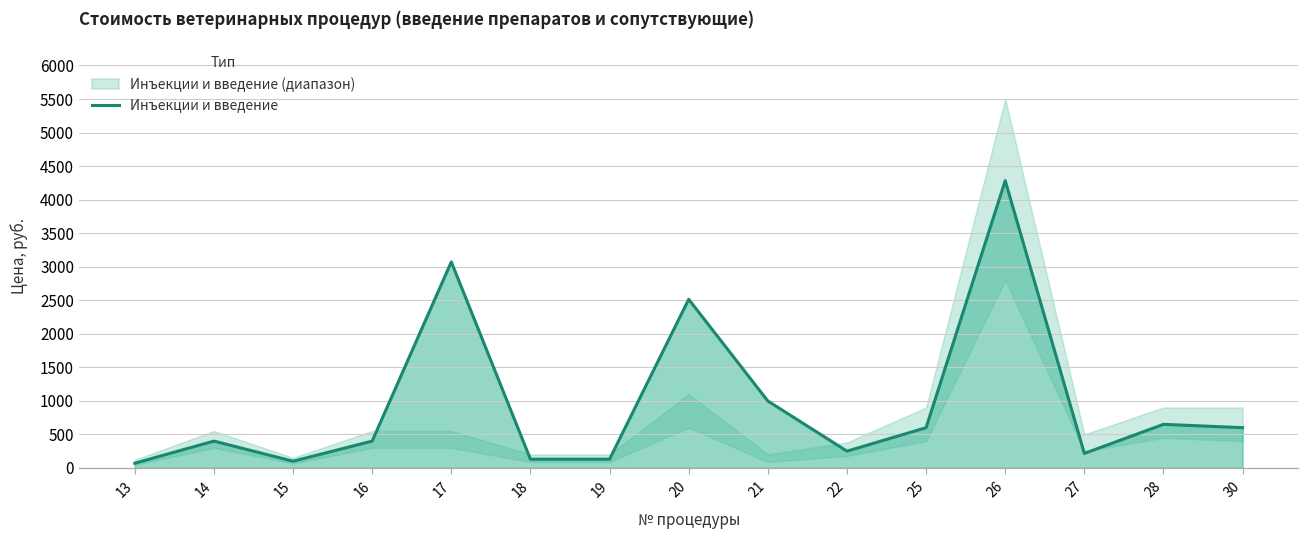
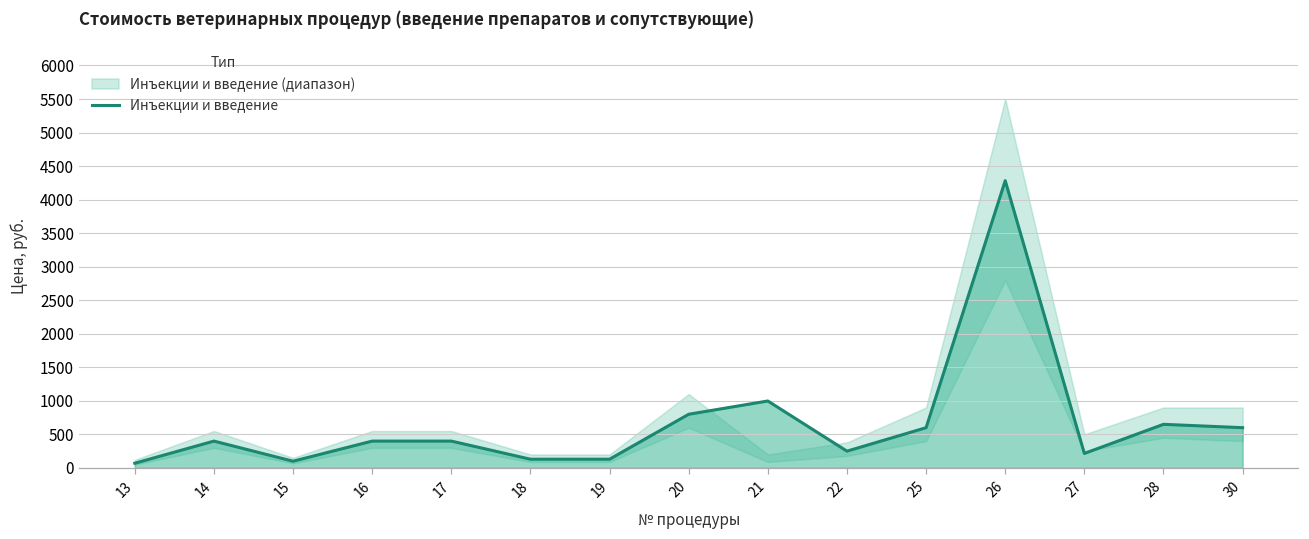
  {
    "Инъекции и введение": {
      "13": 100,
      "14": 400,
      "15": 100,
      "16": 400,
-     "17": 3100,
+     "17": 400,
      "18": 100,
      "19": 100,
-     "20": 2500,
+     "20": 800,
      "21": 1000,
      "22": 300,
      "25": 600,
      "26": 4300,
      "27": 200,
      "28": 700,
      "30": 600
    }
  }
